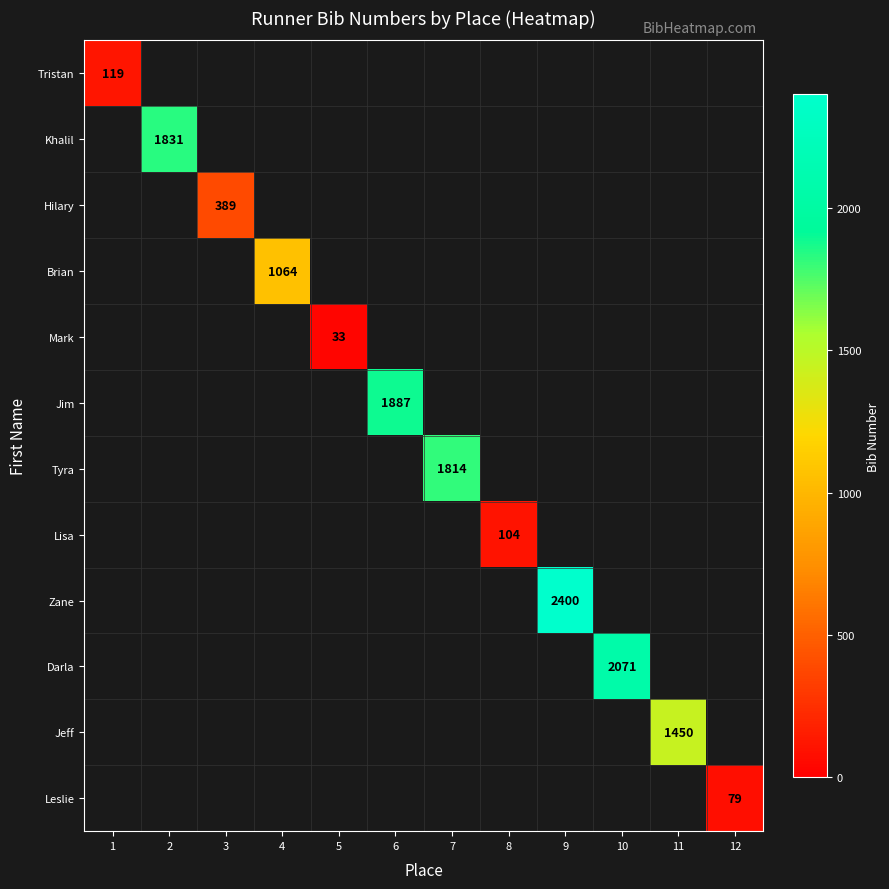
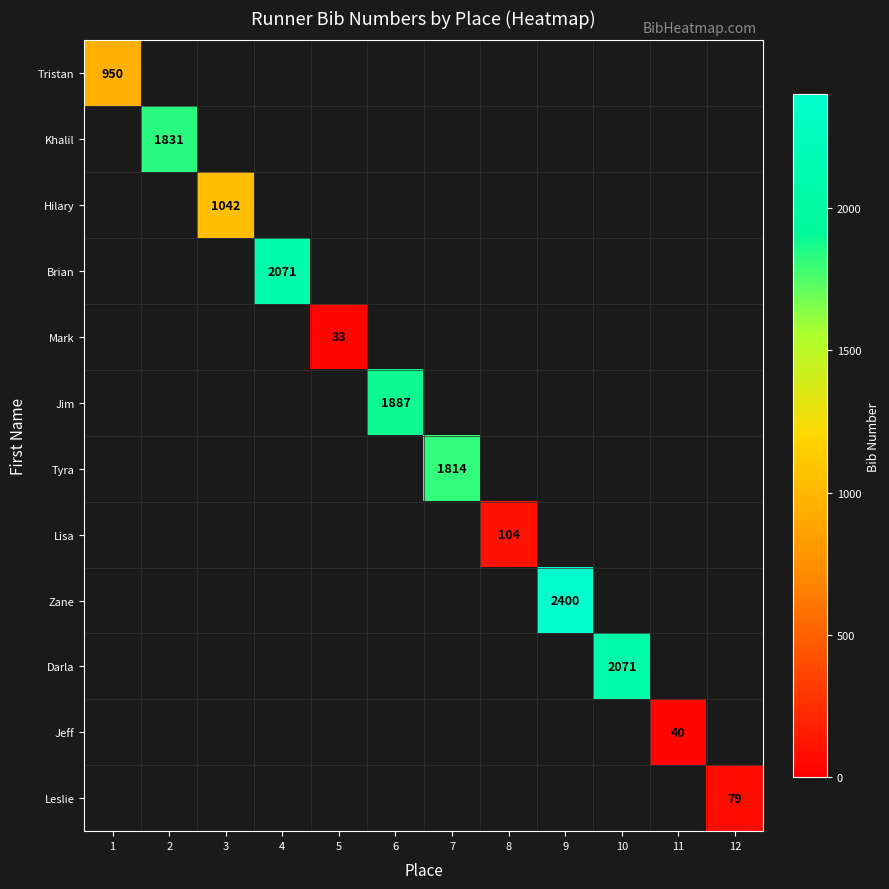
  {
    "Tristan": {
-     "1": 119
+     "1": 950
    },
    "Khalil": {
      "2": 1831
    },
    "Hilary": {
-     "3": 389
+     "3": 1042
    },
    "Brian": {
-     "4": 1064
+     "4": 2071
    },
    "Mark": {
      "5": 33
    },
    "Jim": {
      "6": 1887
    },
    "Tyra": {
      "7": 1814
    },
    "Lisa": {
      "8": 104
    },
    "Zane": {
      "9": 2400
    },
    "Darla": {
      "10": 2071
    },
    "Jeff": {
-     "11": 1450
+     "11": 40
    },
    "Leslie": {
      "12": 79
    }
  }
